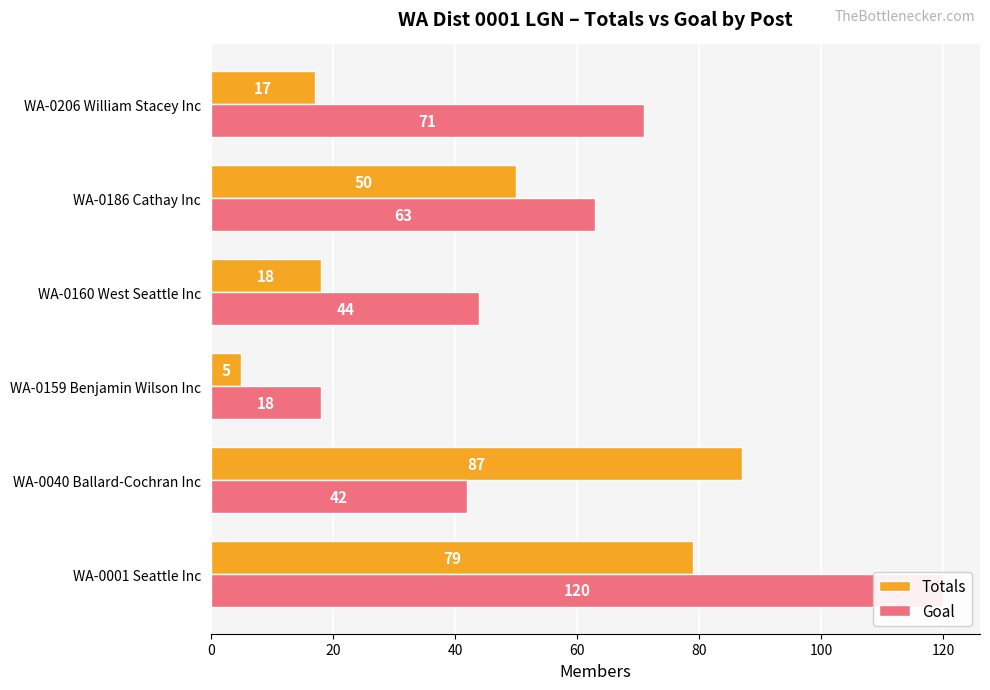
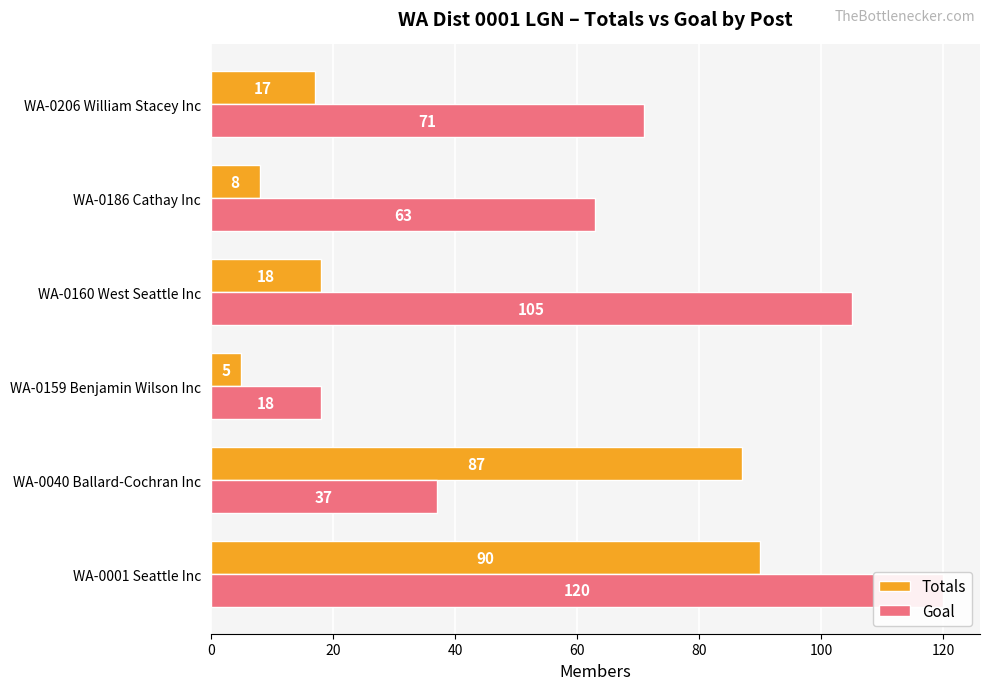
  {
    "Totals": {
      "WA-0206 William Stacey Inc": 17,
-     "WA-0186 Cathay Inc": 50,
+     "WA-0186 Cathay Inc": 8,
      "WA-0160 West Seattle Inc": 18,
      "WA-0159 Benjamin Wilson Inc": 5,
      "WA-0040 Ballard-Cochran Inc": 87,
-     "WA-0001 Seattle Inc": 79
+     "WA-0001 Seattle Inc": 90
    },
    "Goal": {
      "WA-0206 William Stacey Inc": 71,
      "WA-0186 Cathay Inc": 63,
-     "WA-0160 West Seattle Inc": 44,
+     "WA-0160 West Seattle Inc": 105,
      "WA-0159 Benjamin Wilson Inc": 18,
-     "WA-0040 Ballard-Cochran Inc": 42
+     "WA-0040 Ballard-Cochran Inc": 37
    }
  }
